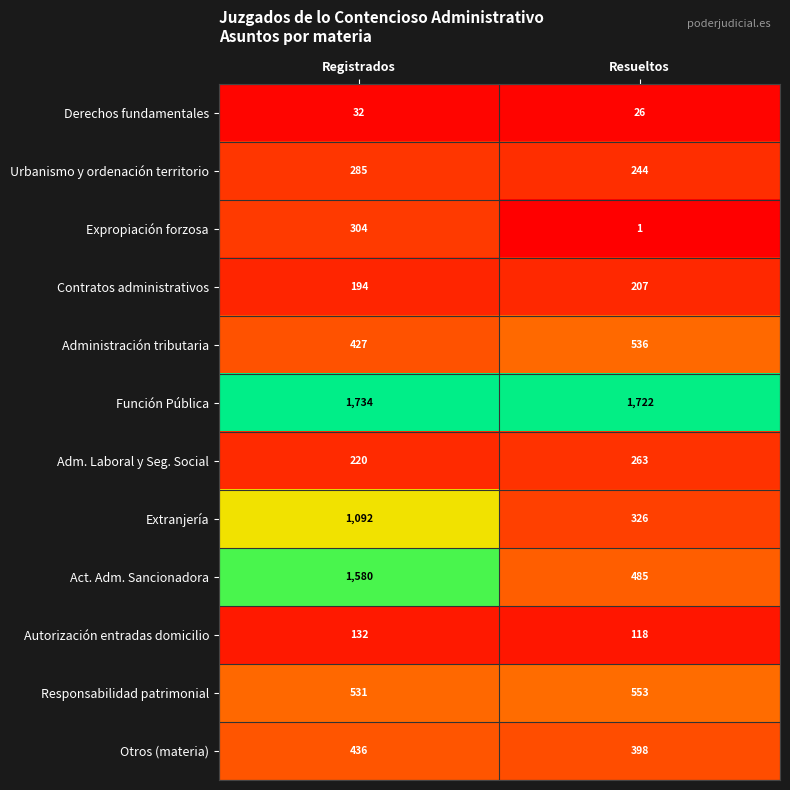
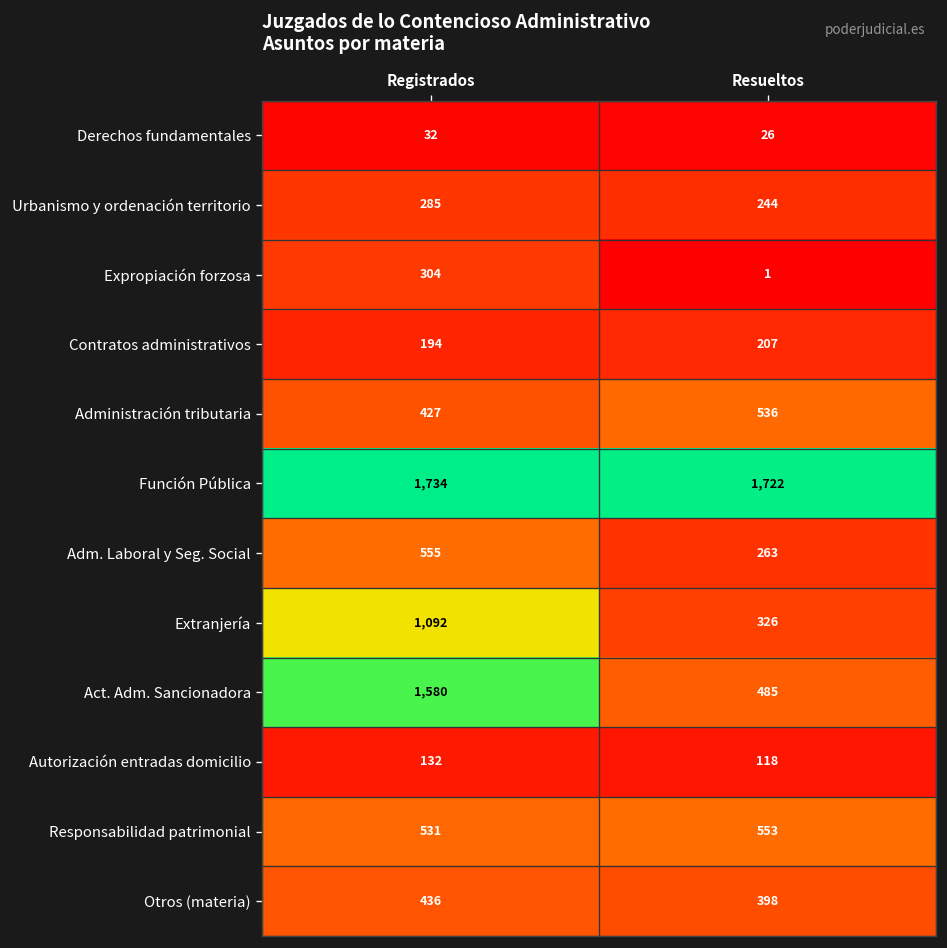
  {
    "Derechos fundamentales": {
      "Registrados": "32",
      "Resueltos": "26"
    },
    "Urbanismo y ordenación territorio": {
      "Registrados": "285",
      "Resueltos": "244"
    },
    "Expropiación forzosa": {
      "Registrados": "304",
      "Resueltos": "1"
    },
    "Contratos administrativos": {
      "Registrados": "194",
      "Resueltos": "207"
    },
    "Administración tributaria": {
      "Registrados": "427",
      "Resueltos": "536"
    },
    "Función Pública": {
      "Registrados": "1,734",
      "Resueltos": "1,722"
    },
    "Adm. Laboral y Seg. Social": {
-     "Registrados": "220",
+     "Registrados": "555",
      "Resueltos": "263"
    },
    "Extranjería": {
      "Registrados": "1,092",
      "Resueltos": "326"
    },
    "Act. Adm. Sancionadora": {
      "Registrados": "1,580",
      "Resueltos": "485"
    },
    "Autorización entradas domicilio": {
      "Registrados": "132",
      "Resueltos": "118"
    },
    "Responsabilidad patrimonial": {
      "Registrados": "531",
      "Resueltos": "553"
    },
    "Otros (materia)": {
      "Registrados": "436",
      "Resueltos": "398"
    }
  }
